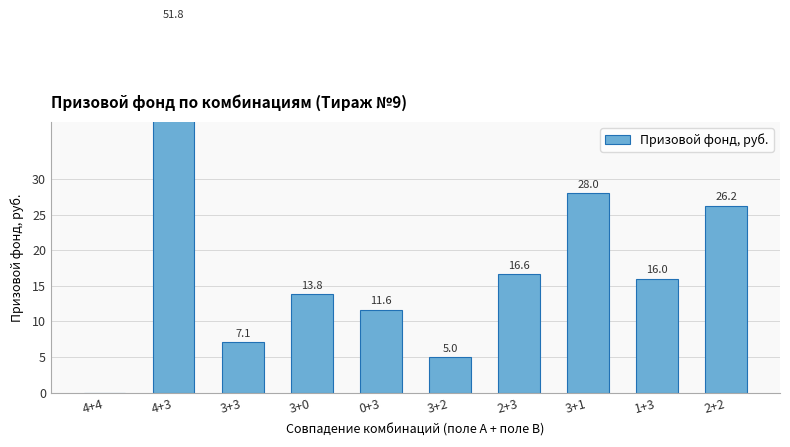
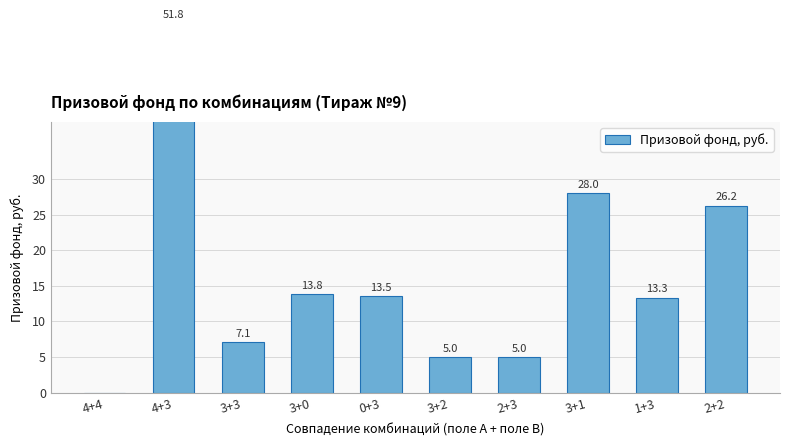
  {
    "3+3": 7.1,
    "3+0": 13.8,
-   "0+3": 11.6,
+   "0+3": 13.5,
    "3+2": 5.0,
-   "2+3": 16.6,
+   "2+3": 5.0,
    "3+1": 28.0,
-   "1+3": 16.0,
+   "1+3": 13.3,
    "2+2": 26.2
  }
